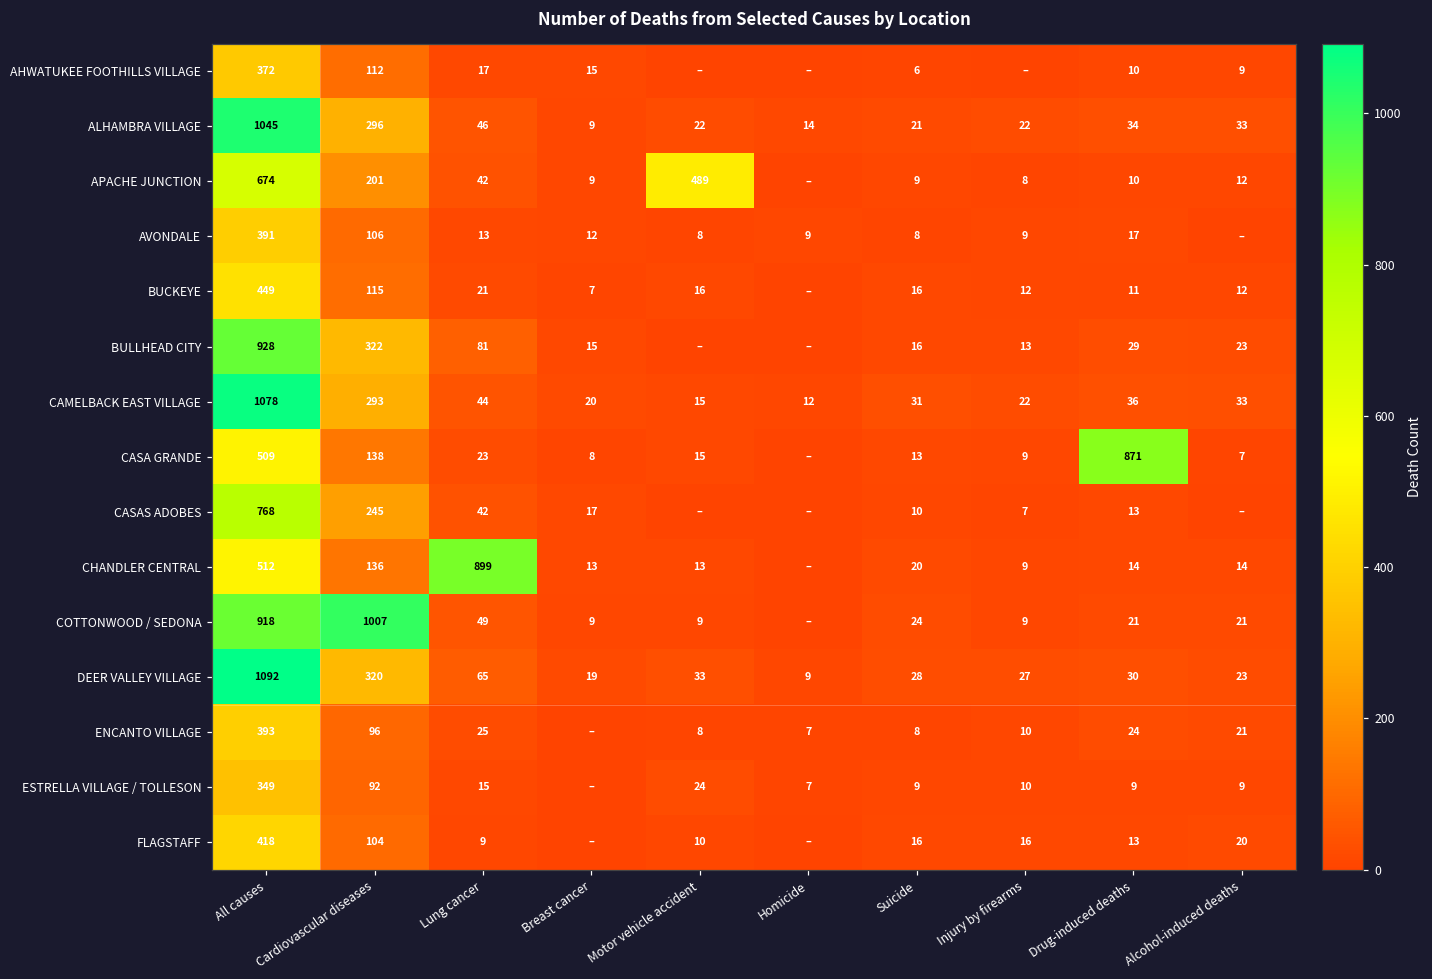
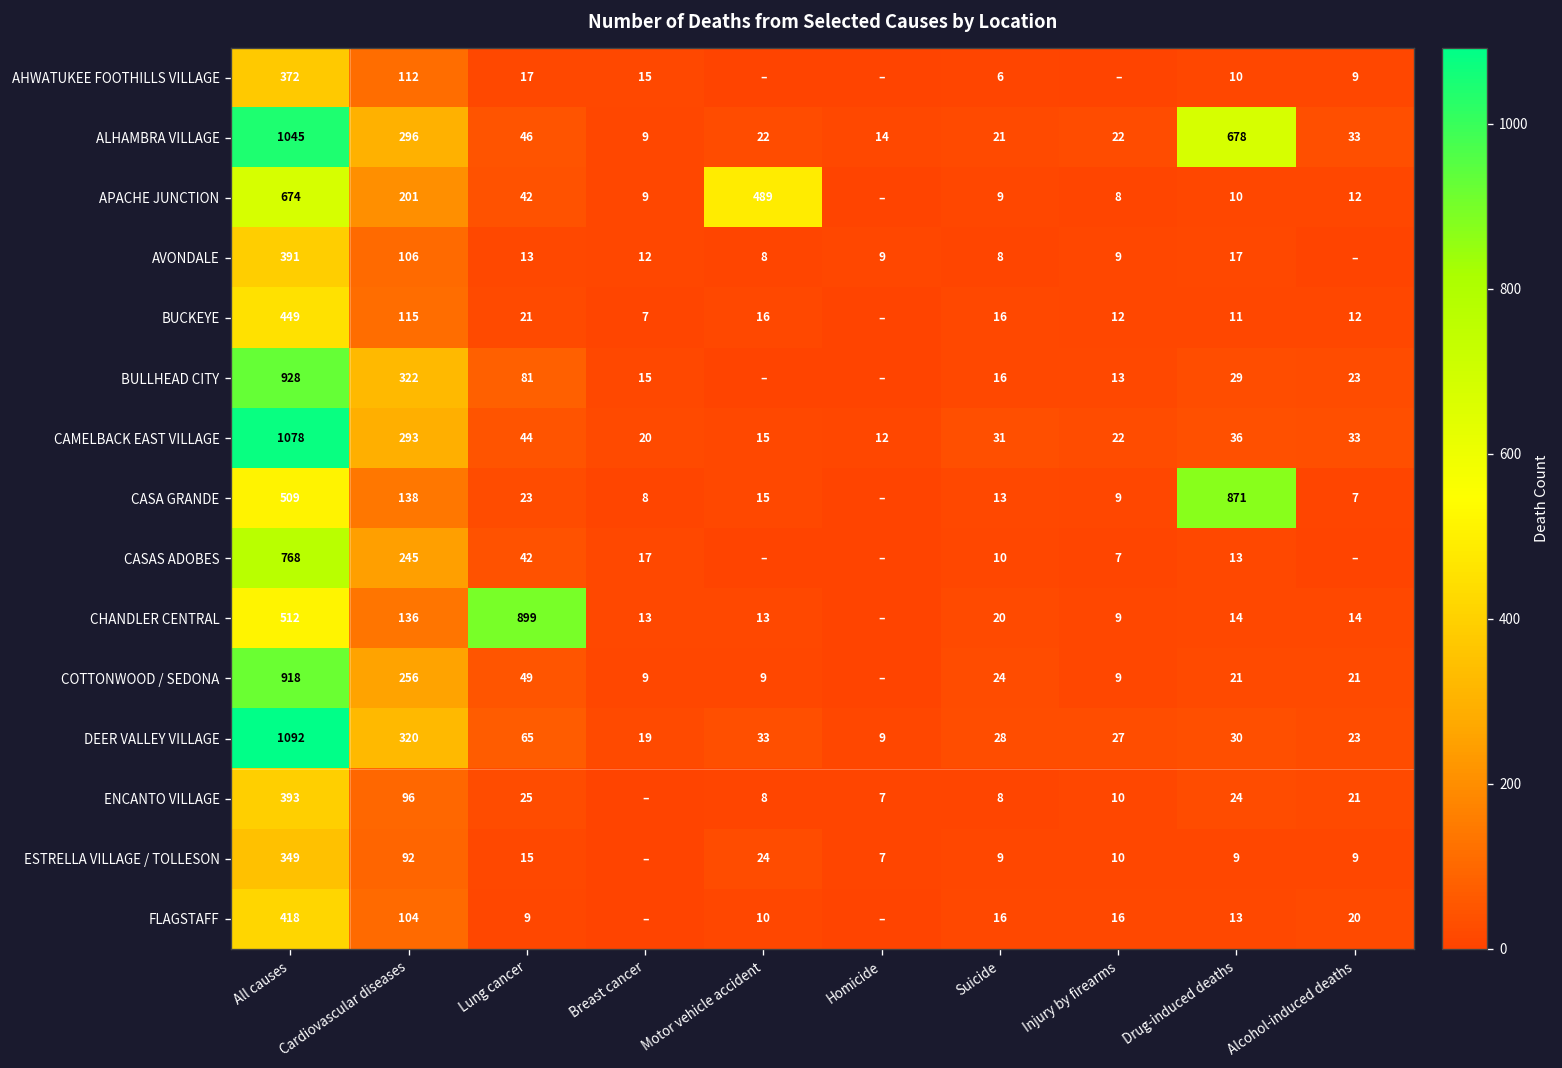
  {
    "AHWATUKEE FOOTHILLS VILLAGE": {
      "All causes": 372,
      "Cardiovascular diseases": 112,
      "Lung cancer": 17,
      "Breast cancer": 15,
      "Suicide": 6,
      "Drug-induced deaths": 10,
      "Alcohol-induced deaths": 9
    },
    "ALHAMBRA VILLAGE": {
      "All causes": 1045,
      "Cardiovascular diseases": 296,
      "Lung cancer": 46,
      "Breast cancer": 9,
      "Motor vehicle accident": 22,
      "Homicide": 14,
      "Suicide": 21,
      "Injury by firearms": 22,
-     "Drug-induced deaths": 34,
+     "Drug-induced deaths": 678,
      "Alcohol-induced deaths": 33
    },
    "APACHE JUNCTION": {
      "All causes": 674,
      "Cardiovascular diseases": 201,
      "Lung cancer": 42,
      "Breast cancer": 9,
      "Motor vehicle accident": 489,
      "Suicide": 9,
      "Injury by firearms": 8,
      "Drug-induced deaths": 10,
      "Alcohol-induced deaths": 12
    },
    "AVONDALE": {
      "All causes": 391,
      "Cardiovascular diseases": 106,
      "Lung cancer": 13,
      "Breast cancer": 12,
      "Motor vehicle accident": 8,
      "Homicide": 9,
      "Suicide": 8,
      "Injury by firearms": 9,
      "Drug-induced deaths": 17
    },
    "BUCKEYE": {
      "All causes": 449,
      "Cardiovascular diseases": 115,
      "Lung cancer": 21,
      "Breast cancer": 7,
      "Motor vehicle accident": 16,
      "Suicide": 16,
      "Injury by firearms": 12,
      "Drug-induced deaths": 11,
      "Alcohol-induced deaths": 12
    },
    "BULLHEAD CITY": {
      "All causes": 928,
      "Cardiovascular diseases": 322,
      "Lung cancer": 81,
      "Breast cancer": 15,
      "Suicide": 16,
      "Injury by firearms": 13,
      "Drug-induced deaths": 29,
      "Alcohol-induced deaths": 23
    },
    "CAMELBACK EAST VILLAGE": {
      "All causes": 1078,
      "Cardiovascular diseases": 293,
      "Lung cancer": 44,
      "Breast cancer": 20,
      "Motor vehicle accident": 15,
      "Homicide": 12,
      "Suicide": 31,
      "Injury by firearms": 22,
      "Drug-induced deaths": 36,
      "Alcohol-induced deaths": 33
    },
    "CASA GRANDE": {
      "All causes": 509,
      "Cardiovascular diseases": 138,
      "Lung cancer": 23,
      "Breast cancer": 8,
      "Motor vehicle accident": 15,
      "Suicide": 13,
      "Injury by firearms": 9,
      "Drug-induced deaths": 871,
      "Alcohol-induced deaths": 7
    },
    "CASAS ADOBES": {
      "All causes": 768,
      "Cardiovascular diseases": 245,
      "Lung cancer": 42,
      "Breast cancer": 17,
      "Suicide": 10,
      "Injury by firearms": 7,
      "Drug-induced deaths": 13
    },
    "CHANDLER CENTRAL": {
      "All causes": 512,
      "Cardiovascular diseases": 136,
      "Lung cancer": 899,
      "Breast cancer": 13,
      "Motor vehicle accident": 13,
      "Suicide": 20,
      "Injury by firearms": 9,
      "Drug-induced deaths": 14,
      "Alcohol-induced deaths": 14
    },
    "COTTONWOOD / SEDONA": {
      "All causes": 918,
-     "Cardiovascular diseases": 1007,
+     "Cardiovascular diseases": 256,
      "Lung cancer": 49,
      "Breast cancer": 9,
      "Motor vehicle accident": 9,
      "Suicide": 24,
      "Injury by firearms": 9,
      "Drug-induced deaths": 21,
      "Alcohol-induced deaths": 21
    },
    "DEER VALLEY VILLAGE": {
      "All causes": 1092,
      "Cardiovascular diseases": 320,
      "Lung cancer": 65,
      "Breast cancer": 19,
      "Motor vehicle accident": 33,
      "Homicide": 9,
      "Suicide": 28,
      "Injury by firearms": 27,
      "Drug-induced deaths": 30,
      "Alcohol-induced deaths": 23
    },
    "ENCANTO VILLAGE": {
      "All causes": 393,
      "Cardiovascular diseases": 96,
      "Lung cancer": 25,
      "Motor vehicle accident": 8,
      "Homicide": 7,
      "Suicide": 8,
      "Injury by firearms": 10,
      "Drug-induced deaths": 24,
      "Alcohol-induced deaths": 21
    },
    "ESTRELLA VILLAGE / TOLLESON": {
      "All causes": 349,
      "Cardiovascular diseases": 92,
      "Lung cancer": 15,
      "Motor vehicle accident": 24,
      "Homicide": 7,
      "Suicide": 9,
      "Injury by firearms": 10,
      "Drug-induced deaths": 9,
      "Alcohol-induced deaths": 9
    },
    "FLAGSTAFF": {
      "All causes": 418,
      "Cardiovascular diseases": 104,
      "Lung cancer": 9,
      "Motor vehicle accident": 10,
      "Suicide": 16,
      "Injury by firearms": 16,
      "Drug-induced deaths": 13,
      "Alcohol-induced deaths": 20
    }
  }
